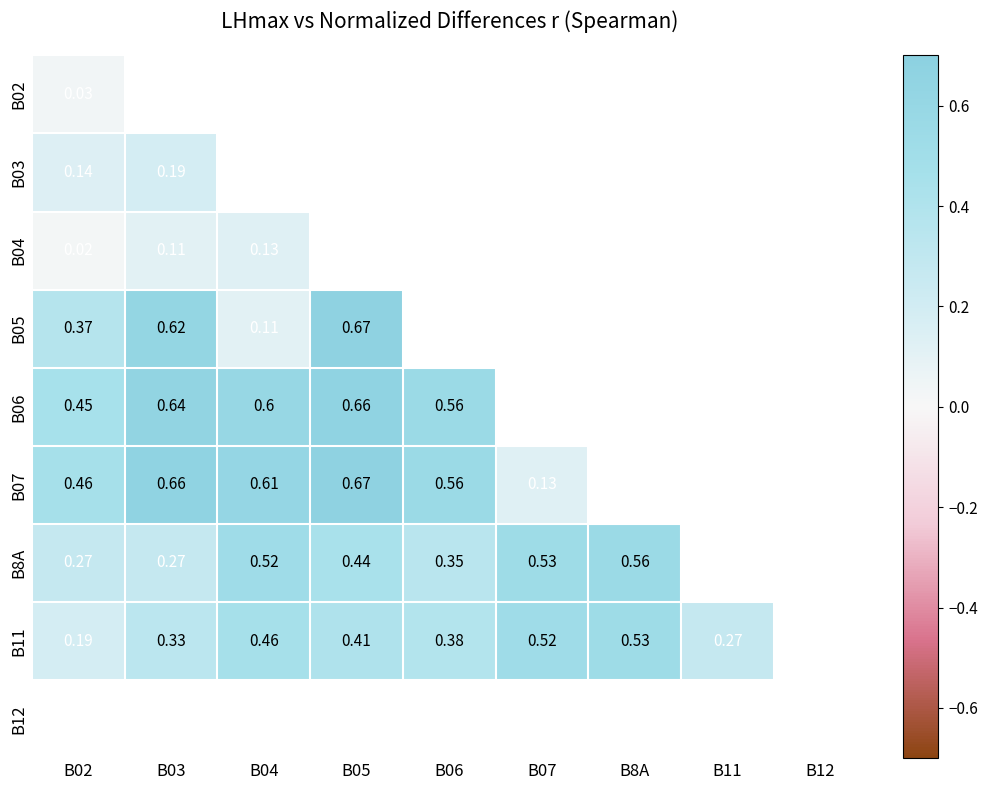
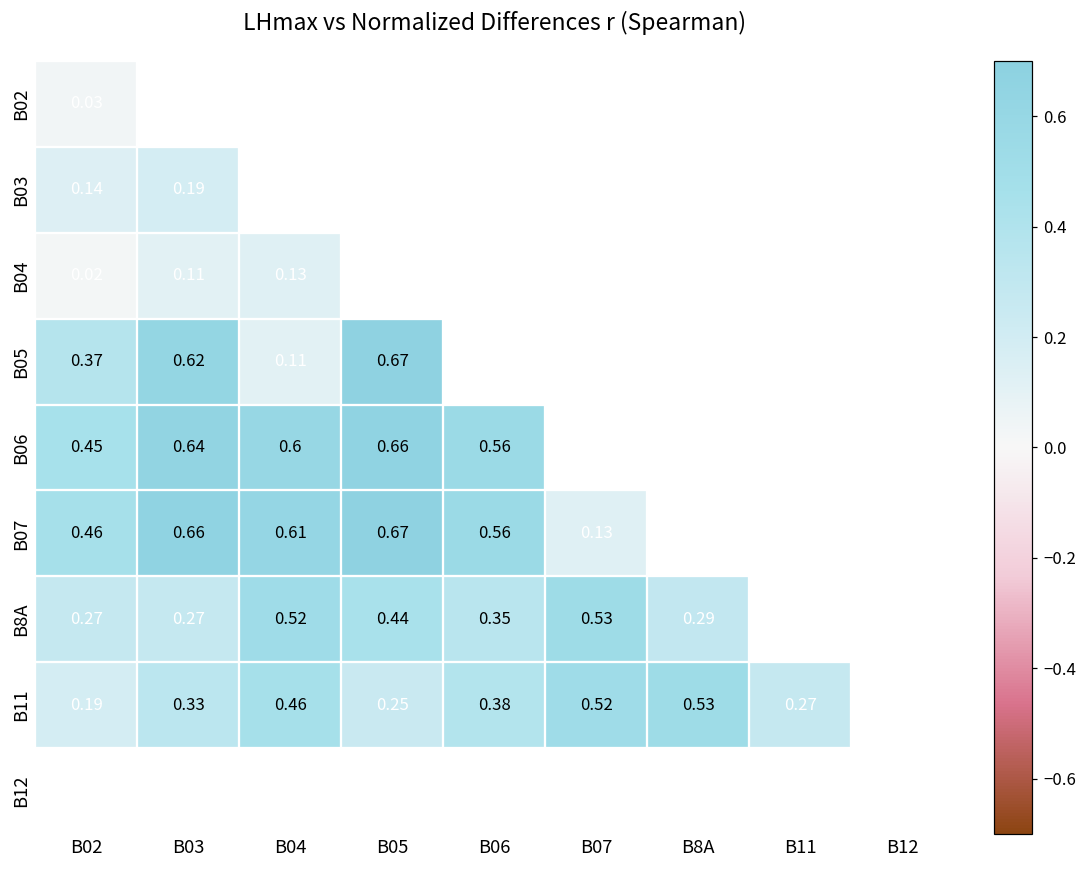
  {
    "B05": {
      "B02": 0.37,
      "B03": 0.62,
      "B05": 0.67
    },
    "B06": {
      "B02": 0.45,
      "B03": 0.64,
      "B04": 0.6,
      "B05": 0.66,
      "B06": 0.56
    },
    "B07": {
      "B02": 0.46,
      "B03": 0.66,
      "B04": 0.61,
      "B05": 0.67,
      "B06": 0.56
    },
    "B8A": {
      "B02": 0.27,
      "B03": 0.27,
      "B04": 0.52,
      "B05": 0.44,
      "B06": 0.35,
      "B07": 0.53,
-     "B8A": 0.56
+     "B8A": 0.29
    },
    "B11": {
      "B03": 0.33,
      "B04": 0.46,
-     "B05": 0.41,
+     "B05": 0.25,
      "B06": 0.38,
      "B07": 0.52,
      "B8A": 0.53,
      "B11": 0.27
    }
  }
